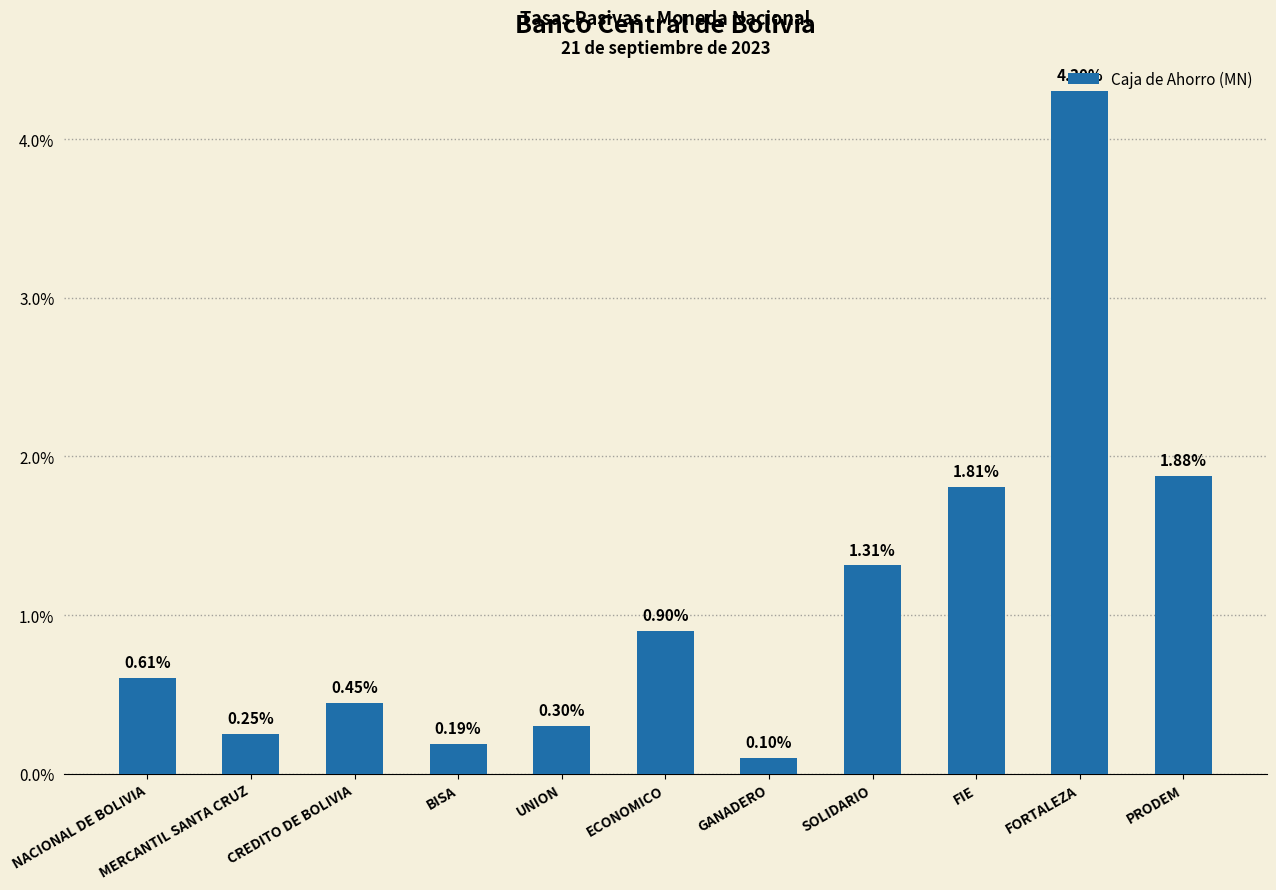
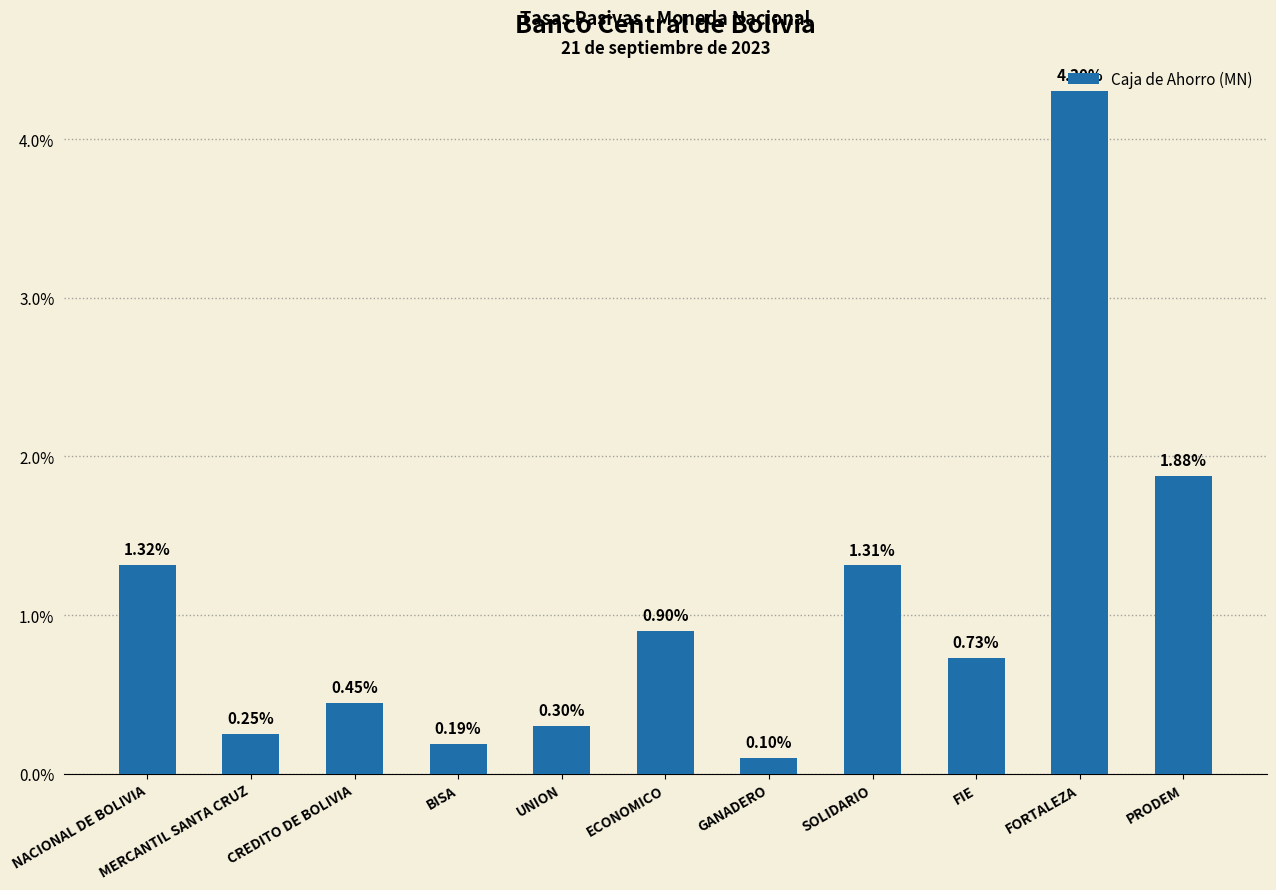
  {
-   "NACIONAL DE BOLIVIA": "0.61%",
+   "NACIONAL DE BOLIVIA": "1.32%",
    "MERCANTIL SANTA CRUZ": "0.25%",
    "CREDITO DE BOLIVIA": "0.45%",
    "BISA": "0.19%",
    "UNION": "0.30%",
    "ECONOMICO": "0.90%",
    "GANADERO": "0.10%",
    "SOLIDARIO": "1.31%",
-   "FIE": "1.81%",
+   "FIE": "0.73%",
    "PRODEM": "1.88%"
  }
